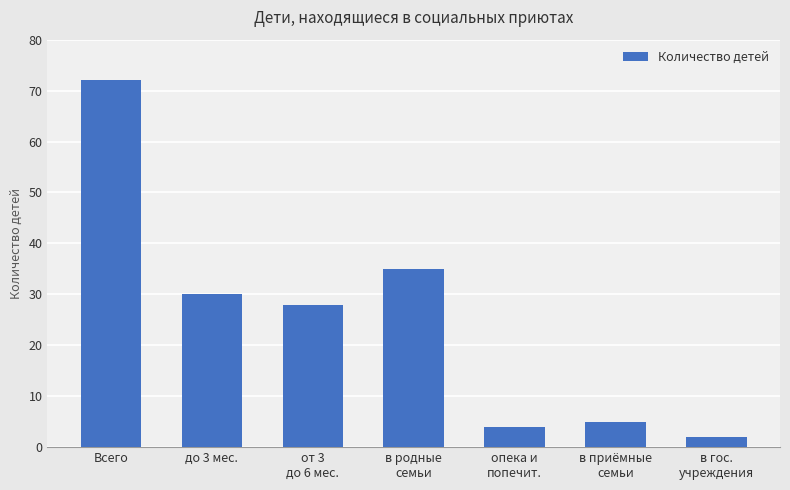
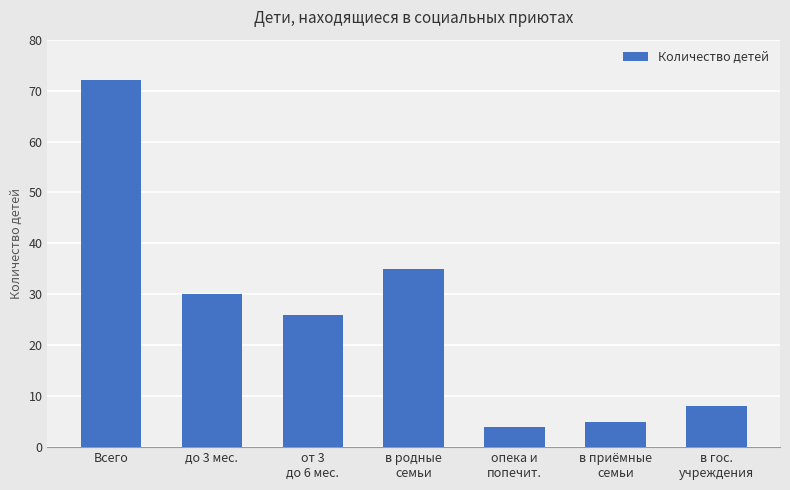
  {
    "Всего": 72,
    "до 3 мес.": 30,
-   "от 3 до 6 мес.": 28,
+   "от 3 до 6 мес.": 26,
    "в родные семьи": 35,
    "опека и попечит.": 4,
    "в приёмные семьи": 5,
-   "в гос. учреждения": 2
+   "в гос. учреждения": 8
  }
